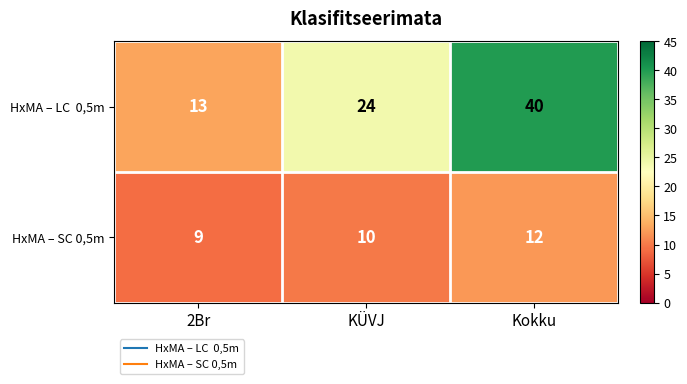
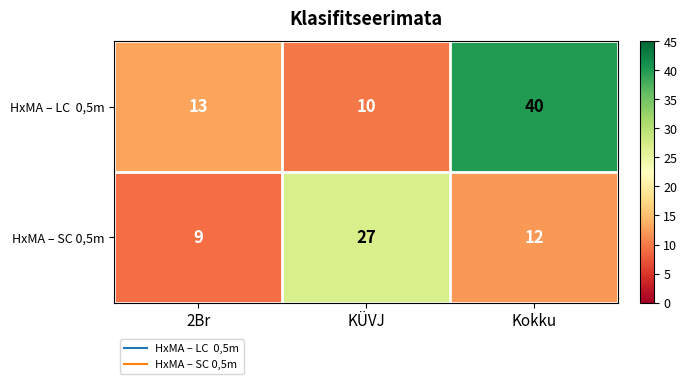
  {
    "HxMA – LC 0,5m": {
      "2Br": 13,
-     "KÜVJ": 24,
+     "KÜVJ": 10,
      "Kokku": 40
    },
    "HxMA – SC 0,5m": {
      "2Br": 9,
-     "KÜVJ": 10,
+     "KÜVJ": 27,
      "Kokku": 12
    }
  }
